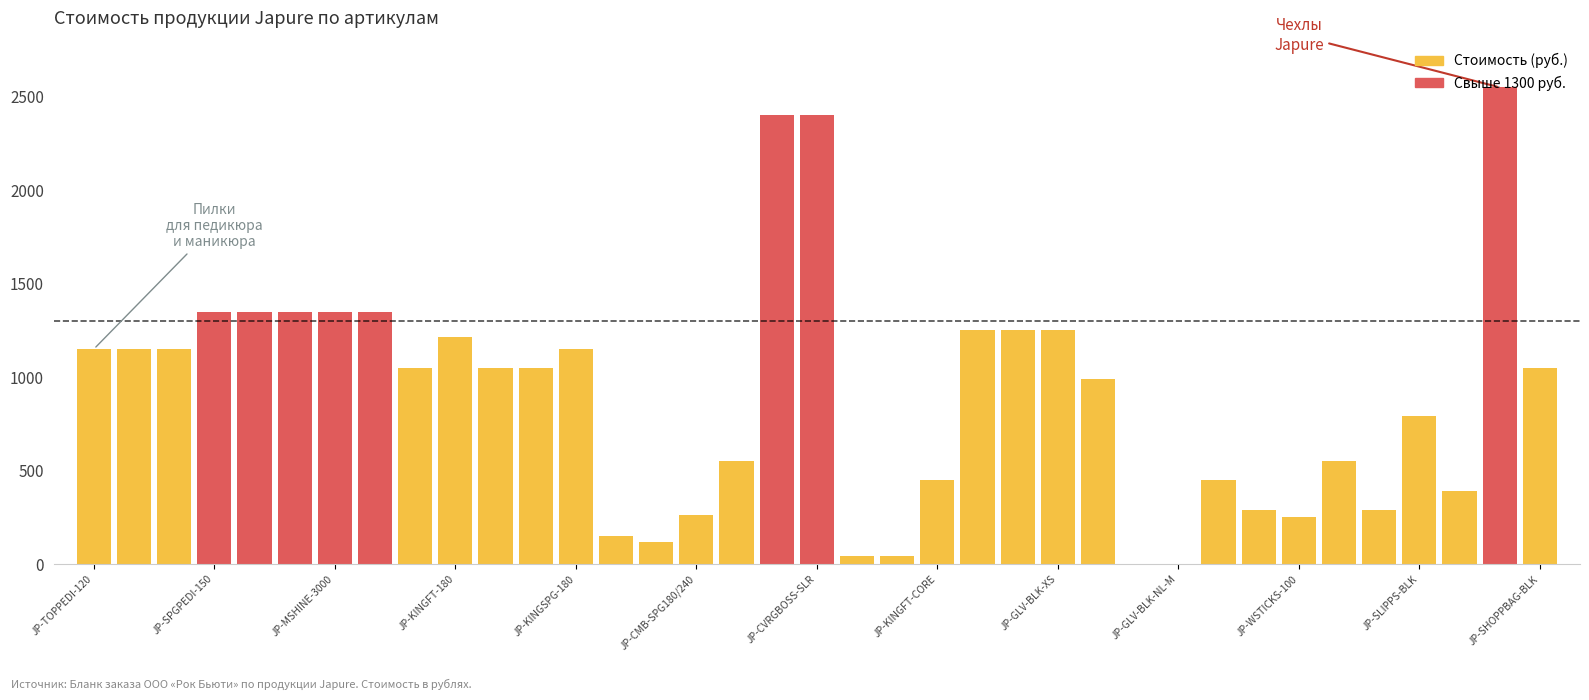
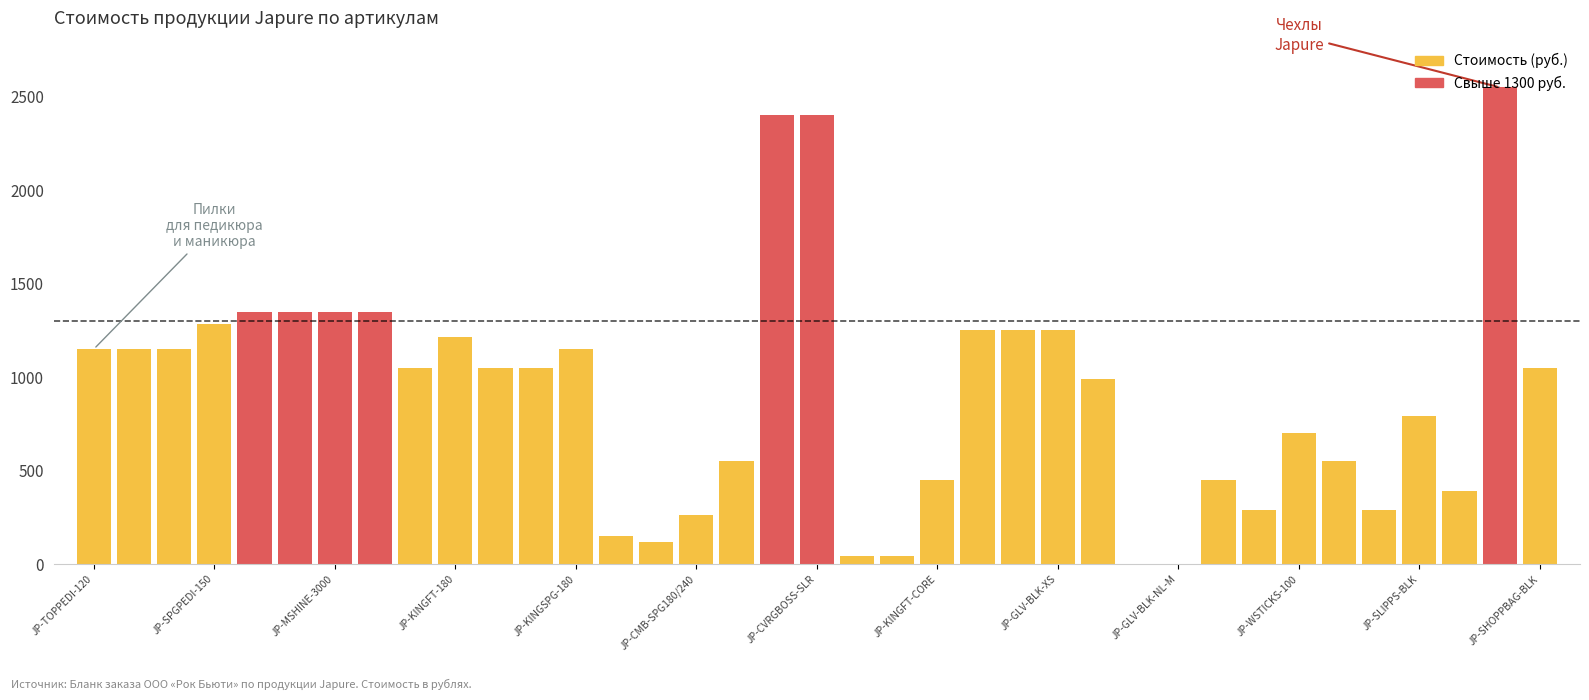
  {
    "JP-TOPPEDI-120": 1150,
-   "JP-SPGPEDI-150": 1350,
+   "JP-SPGPEDI-150": 1280,
    "JP-MSHINE-3000": 1350,
    "JP-KINGFT-180": 1210,
    "JP-KINGSPG-180": 1150,
    "JP-CMB-SPG180/240": 260,
    "JP-CVRGBOSS-SLR": 2400,
    "JP-KINGFT-CORE": 450,
    "JP-GLV-BLK-XS": 1250,
    "JP-GLV-BLK-NL-M": 0,
-   "JP-WSTICKS-100": 250,
+   "JP-WSTICKS-100": 700,
    "JP-SLIPPS-BLK": 790,
    "JP-SHOPPBAG-BLK": 1050
  }
